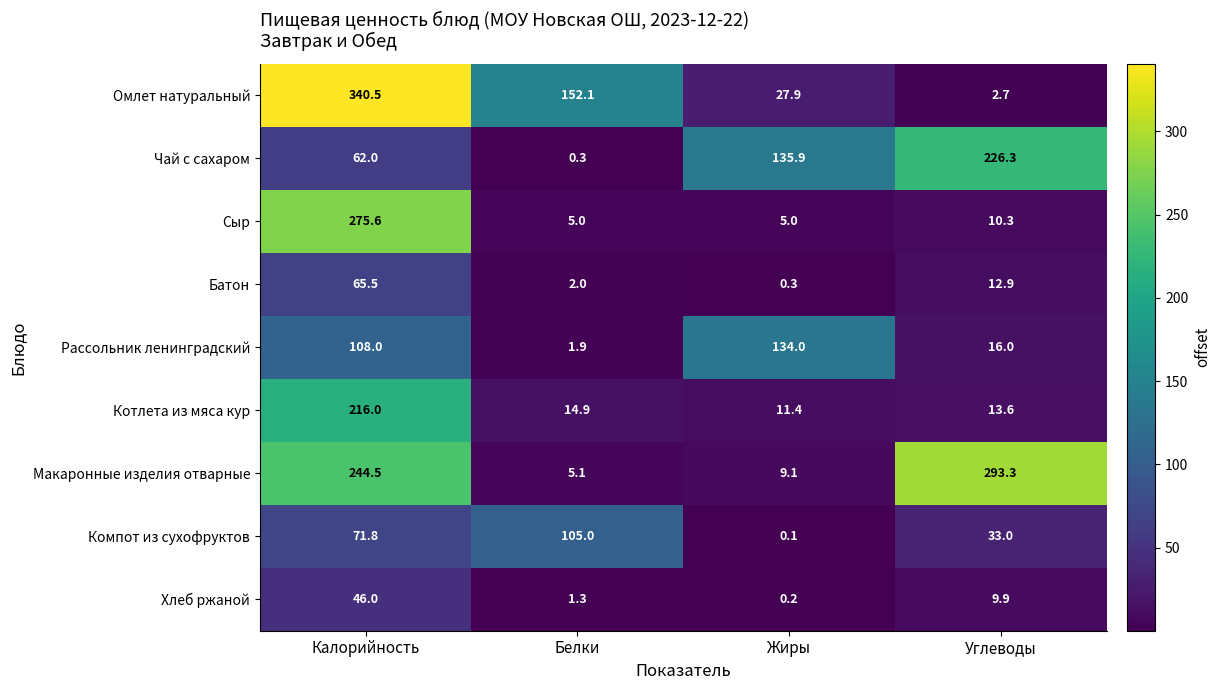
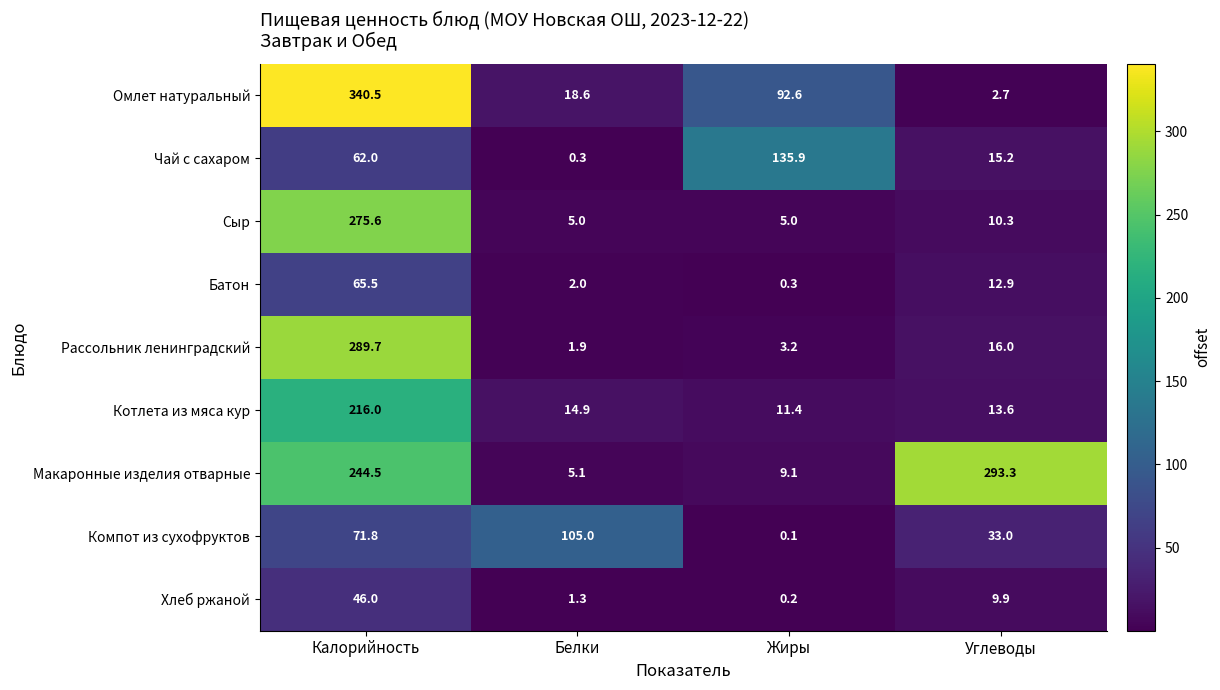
  {
    "Омлет натуральный": {
      "Калорийность": 340.5,
-     "Белки": 152.1,
-     "Жиры": 27.9,
+     "Белки": 18.6,
+     "Жиры": 92.6,
      "Углеводы": 2.7
    },
    "Чай с сахаром": {
      "Калорийность": 62.0,
      "Белки": 0.3,
      "Жиры": 135.9,
-     "Углеводы": 226.3
+     "Углеводы": 15.2
    },
    "Сыр": {
      "Калорийность": 275.6,
      "Белки": 5.0,
      "Жиры": 5.0,
      "Углеводы": 10.3
    },
    "Батон": {
      "Калорийность": 65.5,
      "Белки": 2.0,
      "Жиры": 0.3,
      "Углеводы": 12.9
    },
    "Рассольник ленинградский": {
-     "Калорийность": 108.0,
+     "Калорийность": 289.7,
      "Белки": 1.9,
-     "Жиры": 134.0,
+     "Жиры": 3.2,
      "Углеводы": 16.0
    },
    "Котлета из мяса кур": {
      "Калорийность": 216.0,
      "Белки": 14.9,
      "Жиры": 11.4,
      "Углеводы": 13.6
    },
    "Макаронные изделия отварные": {
      "Калорийность": 244.5,
      "Белки": 5.1,
      "Жиры": 9.1,
      "Углеводы": 293.3
    },
    "Компот из сухофруктов": {
      "Калорийность": 71.8,
      "Белки": 105.0,
      "Жиры": 0.1,
      "Углеводы": 33.0
    },
    "Хлеб ржаной": {
      "Калорийность": 46.0,
      "Белки": 1.3,
      "Жиры": 0.2,
      "Углеводы": 9.9
    }
  }
